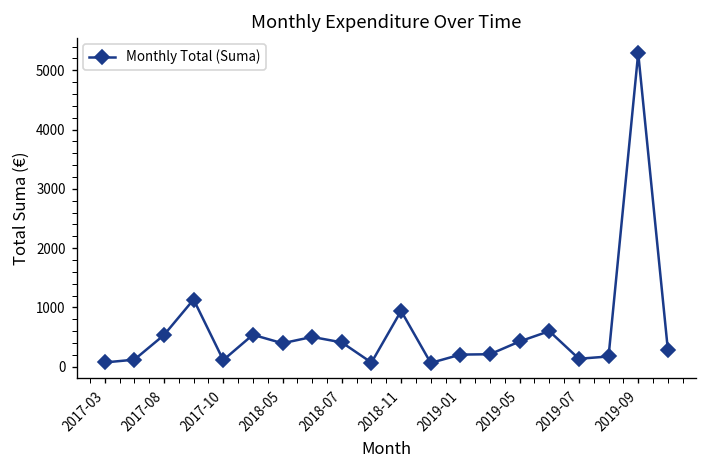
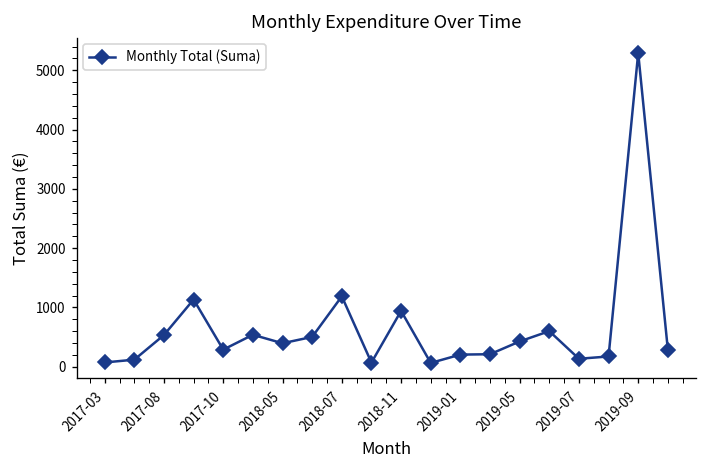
  {
    "2017-03": 100,
-   "2017-10": 100,
-   "2018-07": 400,
+   "2017-10": 300,
+   "2018-07": 1200,
    "2019-01": 200,
    "2019-05": 400,
    "2019-07": 100,
    "2019-09": 5300
  }
